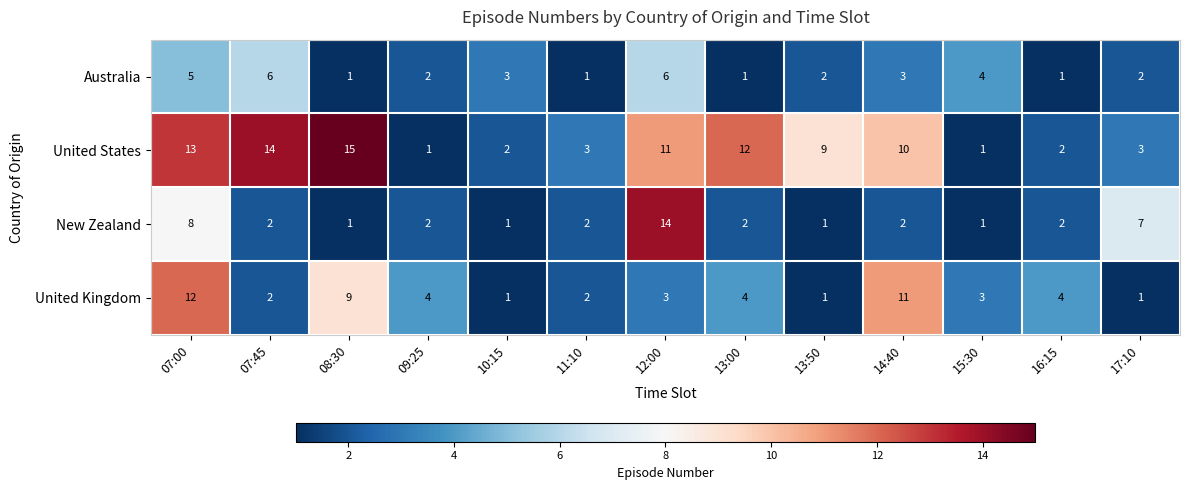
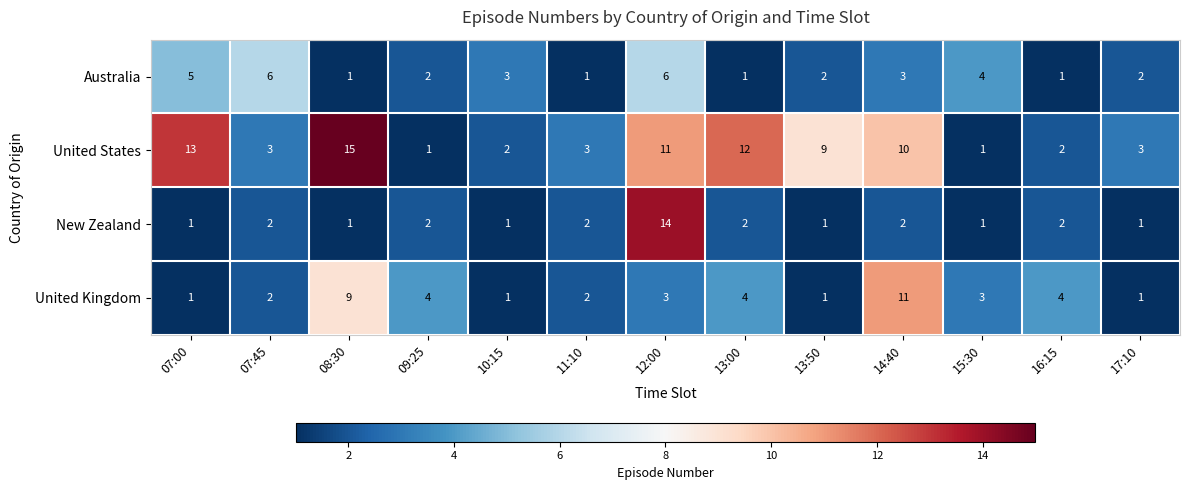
  {
    "Australia": {
      "07:00": 5,
      "07:45": 6,
      "08:30": 1,
      "09:25": 2,
      "10:15": 3,
      "11:10": 1,
      "12:00": 6,
      "13:00": 1,
      "13:50": 2,
      "14:40": 3,
      "15:30": 4,
      "16:15": 1,
      "17:10": 2
    },
    "United States": {
      "07:00": 13,
-     "07:45": 14,
+     "07:45": 3,
      "08:30": 15,
      "09:25": 1,
      "10:15": 2,
      "11:10": 3,
      "12:00": 11,
      "13:00": 12,
      "13:50": 9,
      "14:40": 10,
      "15:30": 1,
      "16:15": 2,
      "17:10": 3
    },
    "New Zealand": {
-     "07:00": 8,
+     "07:00": 1,
      "07:45": 2,
      "08:30": 1,
      "09:25": 2,
      "10:15": 1,
      "11:10": 2,
      "12:00": 14,
      "13:00": 2,
      "13:50": 1,
      "14:40": 2,
      "15:30": 1,
      "16:15": 2,
-     "17:10": 7
+     "17:10": 1
    },
    "United Kingdom": {
-     "07:00": 12,
+     "07:00": 1,
      "07:45": 2,
      "08:30": 9,
      "09:25": 4,
      "10:15": 1,
      "11:10": 2,
      "12:00": 3,
      "13:00": 4,
      "13:50": 1,
      "14:40": 11,
      "15:30": 3,
      "16:15": 4,
      "17:10": 1
    }
  }
